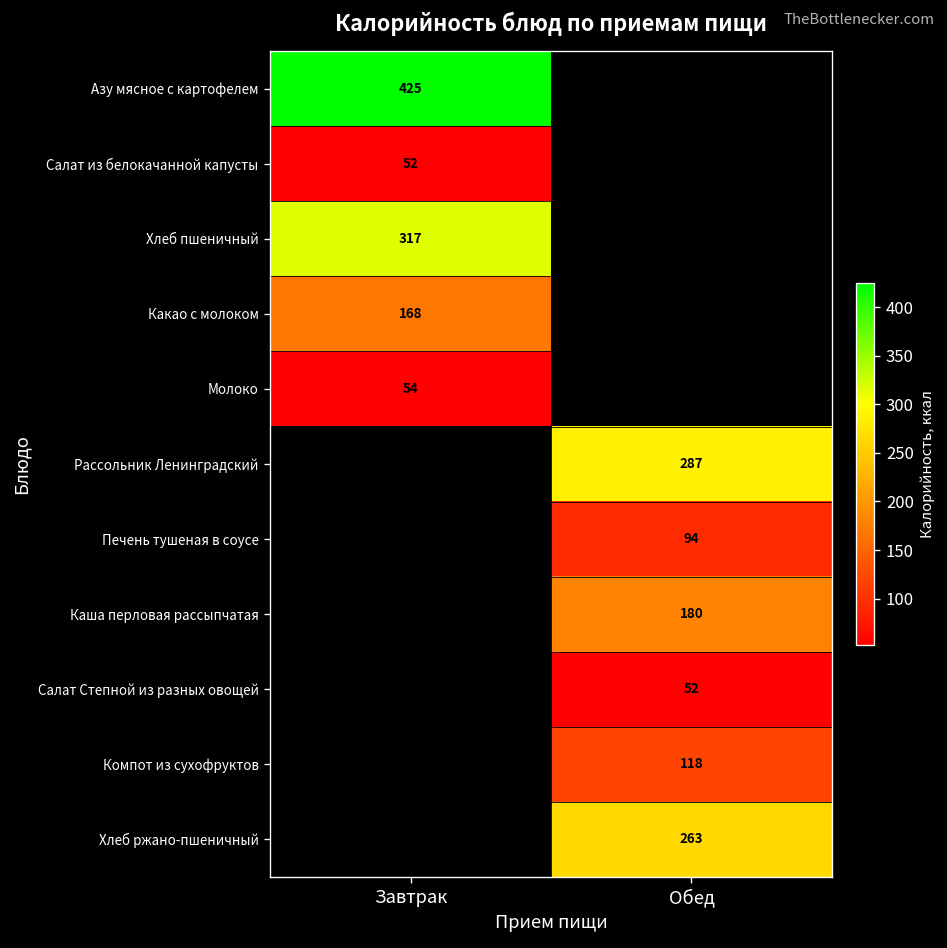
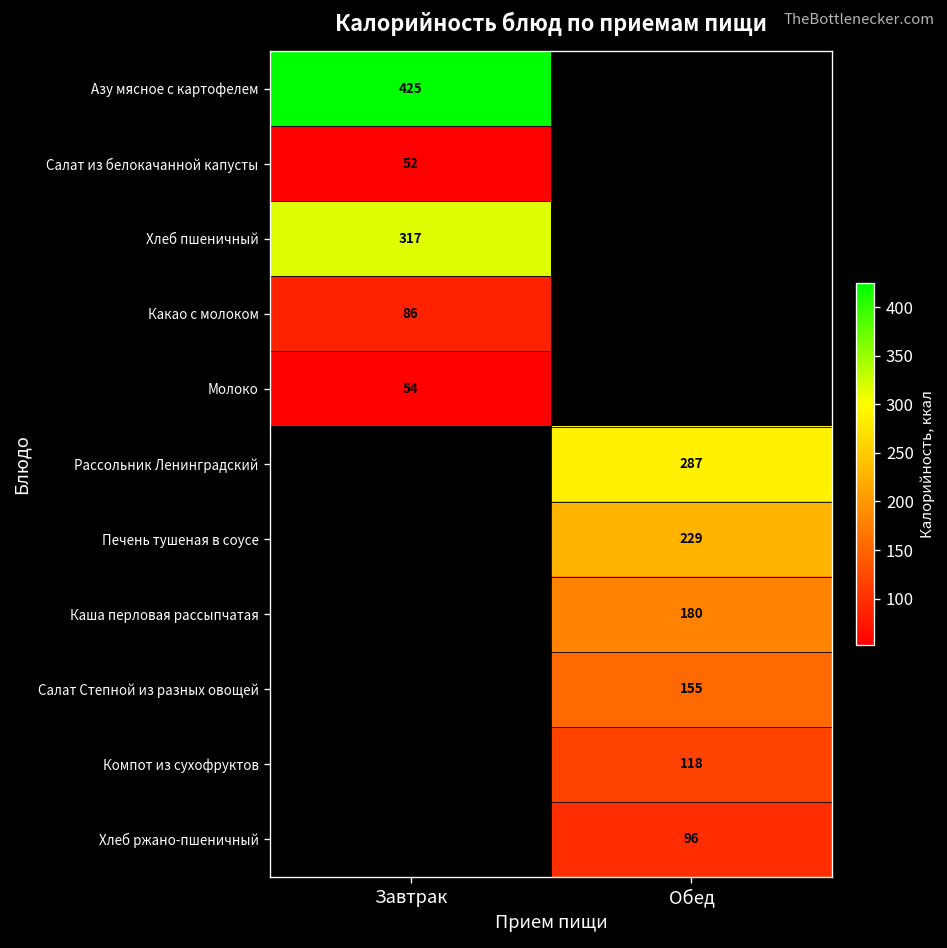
  {
    "Азу мясное с картофелем": {
      "Завтрак": 425
    },
    "Салат из белокачанной капусты": {
      "Завтрак": 52
    },
    "Хлеб пшеничный": {
      "Завтрак": 317
    },
    "Какао с молоком": {
-     "Завтрак": 168
+     "Завтрак": 86
    },
    "Молоко": {
      "Завтрак": 54
    },
    "Рассольник Ленинградский": {
      "Обед": 287
    },
    "Печень тушеная в соусе": {
-     "Обед": 94
+     "Обед": 229
    },
    "Каша перловая рассыпчатая": {
      "Обед": 180
    },
    "Салат Степной из разных овощей": {
-     "Обед": 52
+     "Обед": 155
    },
    "Компот из сухофруктов": {
      "Обед": 118
    },
    "Хлеб ржано-пшеничный": {
-     "Обед": 263
+     "Обед": 96
    }
  }
